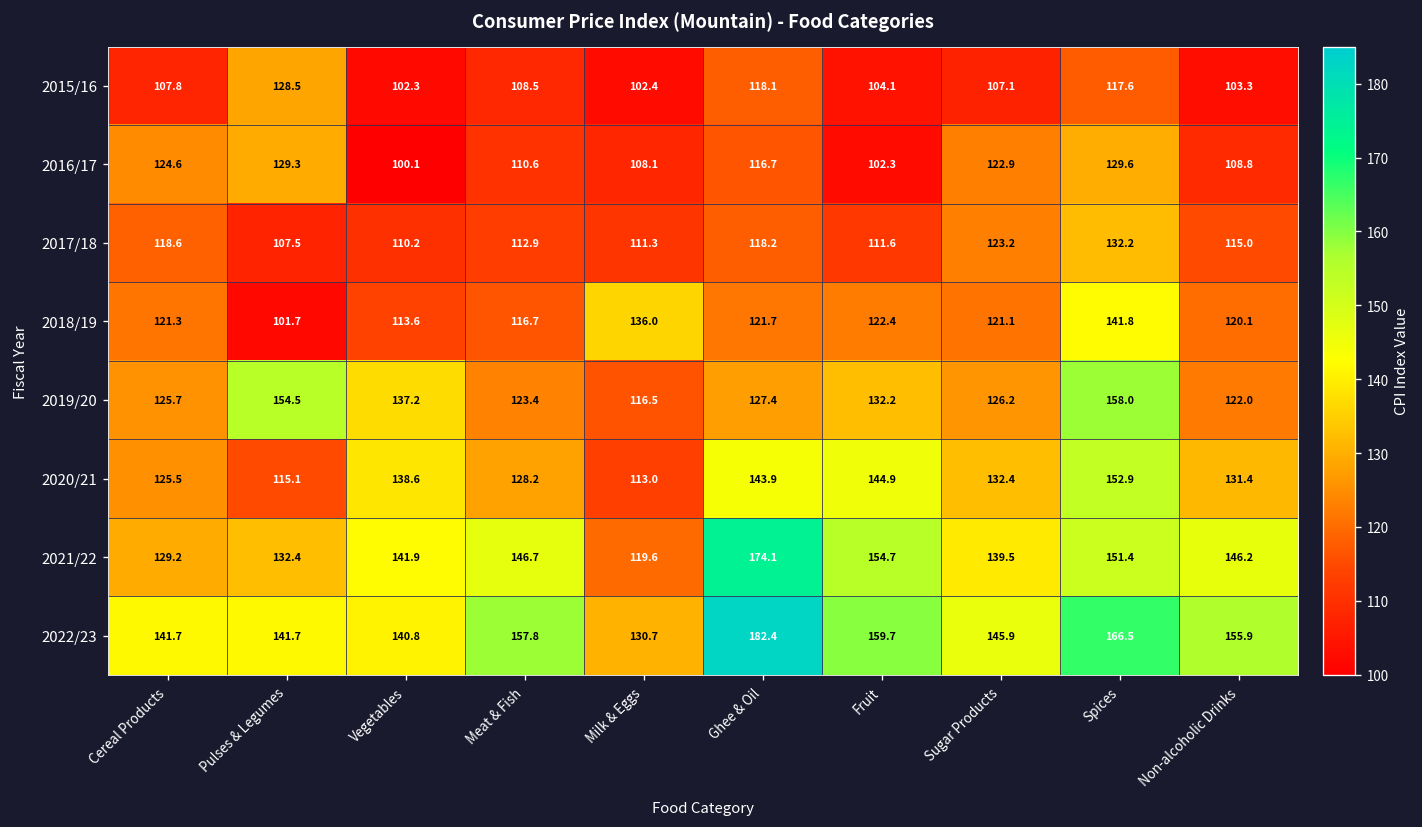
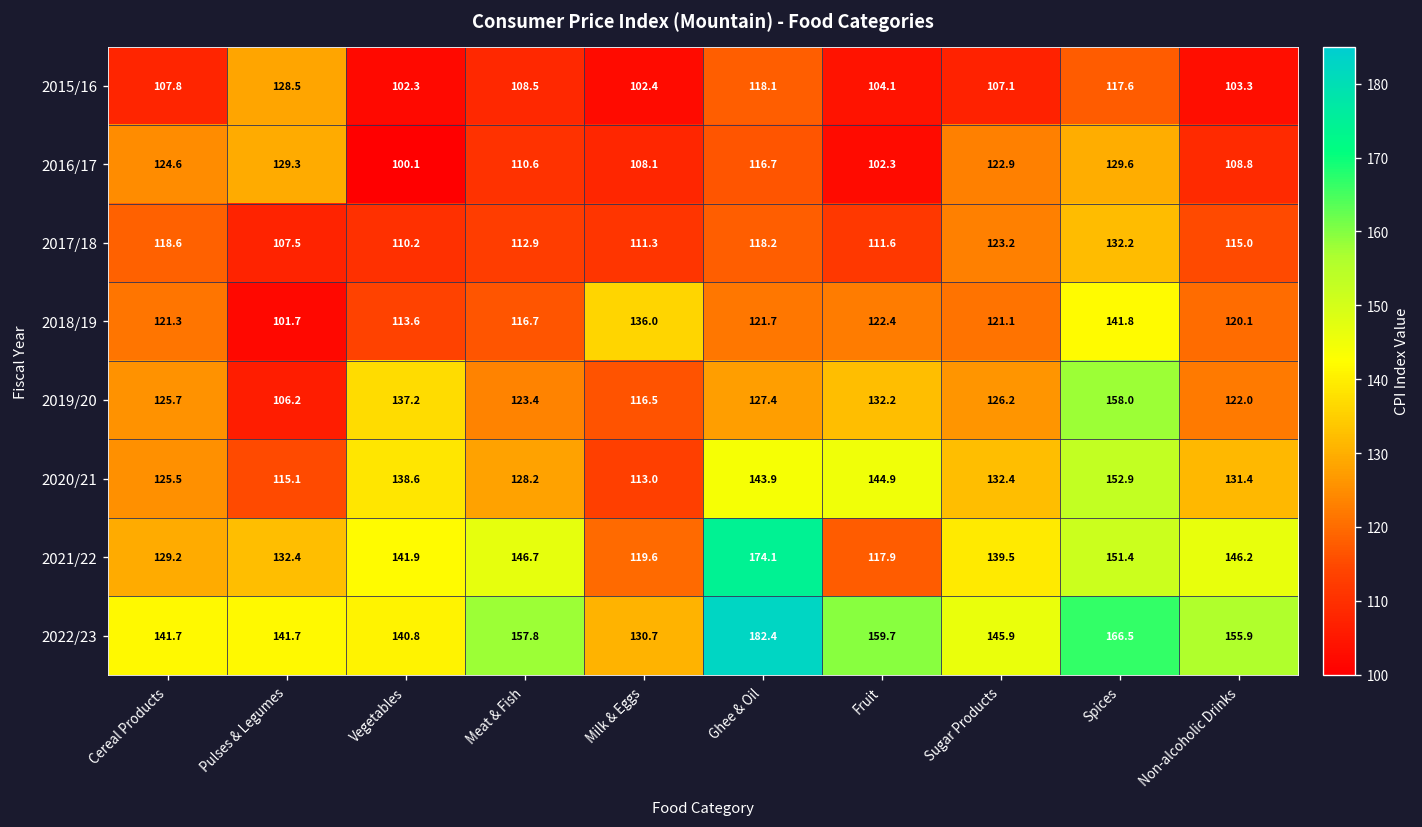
  {
    "2015/16": {
      "Cereal Products": 107.8,
      "Pulses & Legumes": 128.5,
      "Vegetables": 102.3,
      "Meat & Fish": 108.5,
      "Milk & Eggs": 102.4,
      "Ghee & Oil": 118.1,
      "Fruit": 104.1,
      "Sugar Products": 107.1,
      "Spices": 117.6,
      "Non-alcoholic Drinks": 103.3
    },
    "2016/17": {
      "Cereal Products": 124.6,
      "Pulses & Legumes": 129.3,
      "Vegetables": 100.1,
      "Meat & Fish": 110.6,
      "Milk & Eggs": 108.1,
      "Ghee & Oil": 116.7,
      "Fruit": 102.3,
      "Sugar Products": 122.9,
      "Spices": 129.6,
      "Non-alcoholic Drinks": 108.8
    },
    "2017/18": {
      "Cereal Products": 118.6,
      "Pulses & Legumes": 107.5,
      "Vegetables": 110.2,
      "Meat & Fish": 112.9,
      "Milk & Eggs": 111.3,
      "Ghee & Oil": 118.2,
      "Fruit": 111.6,
      "Sugar Products": 123.2,
      "Spices": 132.2,
      "Non-alcoholic Drinks": 115.0
    },
    "2018/19": {
      "Cereal Products": 121.3,
      "Pulses & Legumes": 101.7,
      "Vegetables": 113.6,
      "Meat & Fish": 116.7,
      "Milk & Eggs": 136.0,
      "Ghee & Oil": 121.7,
      "Fruit": 122.4,
      "Sugar Products": 121.1,
      "Spices": 141.8,
      "Non-alcoholic Drinks": 120.1
    },
    "2019/20": {
      "Cereal Products": 125.7,
-     "Pulses & Legumes": 154.5,
+     "Pulses & Legumes": 106.2,
      "Vegetables": 137.2,
      "Meat & Fish": 123.4,
      "Milk & Eggs": 116.5,
      "Ghee & Oil": 127.4,
      "Fruit": 132.2,
      "Sugar Products": 126.2,
      "Spices": 158.0,
      "Non-alcoholic Drinks": 122.0
    },
    "2020/21": {
      "Cereal Products": 125.5,
      "Pulses & Legumes": 115.1,
      "Vegetables": 138.6,
      "Meat & Fish": 128.2,
      "Milk & Eggs": 113.0,
      "Ghee & Oil": 143.9,
      "Fruit": 144.9,
      "Sugar Products": 132.4,
      "Spices": 152.9,
      "Non-alcoholic Drinks": 131.4
    },
    "2021/22": {
      "Cereal Products": 129.2,
      "Pulses & Legumes": 132.4,
      "Vegetables": 141.9,
      "Meat & Fish": 146.7,
      "Milk & Eggs": 119.6,
      "Ghee & Oil": 174.1,
-     "Fruit": 154.7,
+     "Fruit": 117.9,
      "Sugar Products": 139.5,
      "Spices": 151.4,
      "Non-alcoholic Drinks": 146.2
    },
    "2022/23": {
      "Cereal Products": 141.7,
      "Pulses & Legumes": 141.7,
      "Vegetables": 140.8,
      "Meat & Fish": 157.8,
      "Milk & Eggs": 130.7,
      "Ghee & Oil": 182.4,
      "Fruit": 159.7,
      "Sugar Products": 145.9,
      "Spices": 166.5,
      "Non-alcoholic Drinks": 155.9
    }
  }
